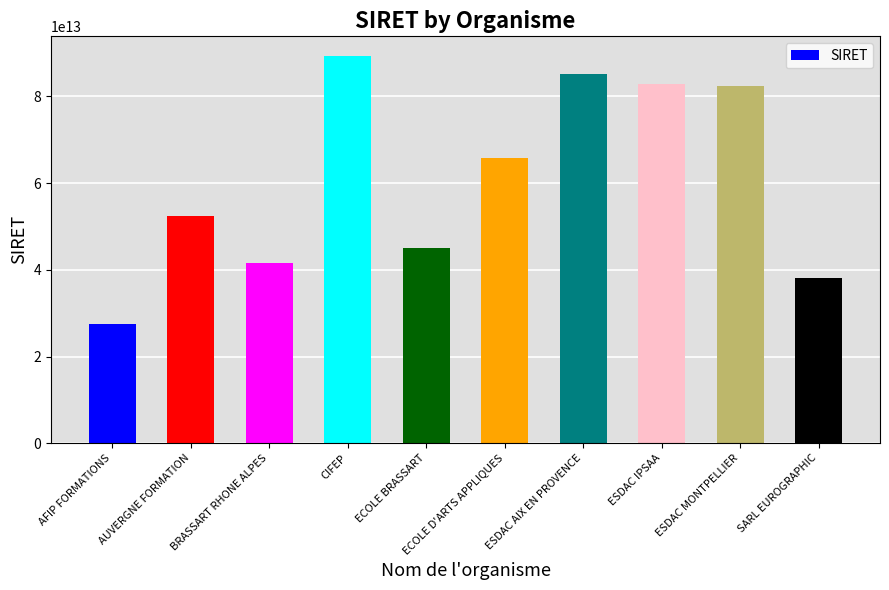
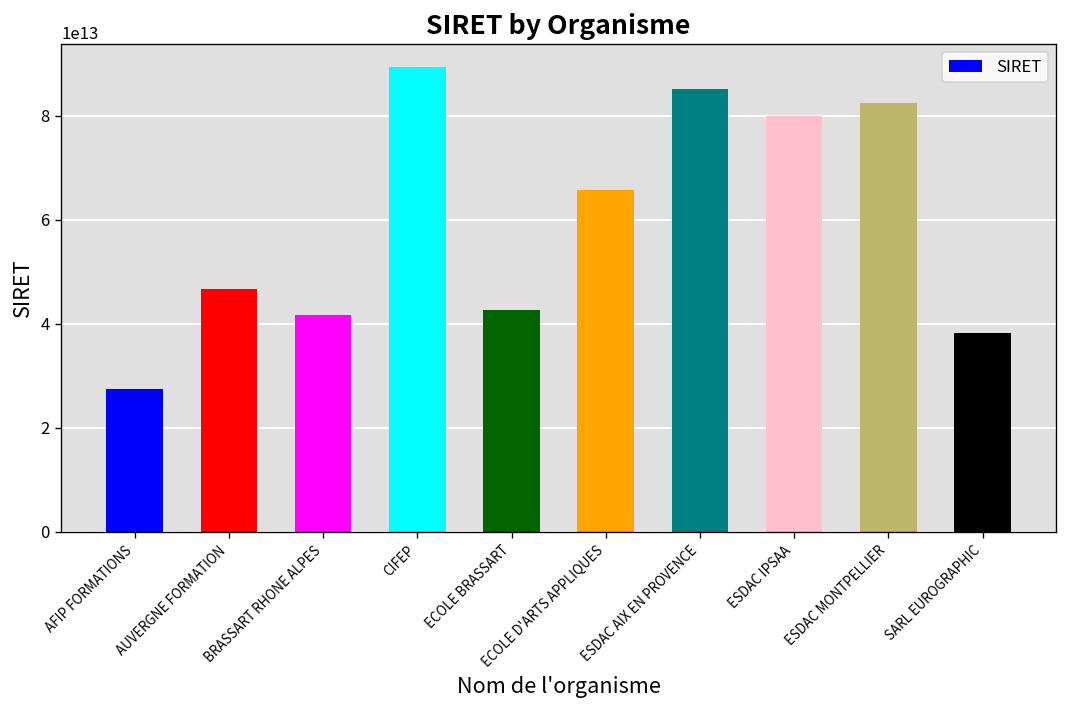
  {
    "AFIP FORMATIONS": 27000000000000,
-   "AUVERGNE FORMATION": 52000000000000,
+   "AUVERGNE FORMATION": 47000000000000,
    "BRASSART RHONE ALPES": 42000000000000,
    "CIFEP": 89000000000000,
-   "ECOLE BRASSART": 45000000000000,
+   "ECOLE BRASSART": 43000000000000,
    "ECOLE D'ARTS APPLIQUES": 66000000000000,
    "ESDAC AIX EN PROVENCE": 85000000000000,
-   "ESDAC IPSAA": 83000000000000,
+   "ESDAC IPSAA": 80000000000000,
    "ESDAC MONTPELLIER": 82000000000000,
    "SARL EUROGRAPHIC": 38000000000000
  }
